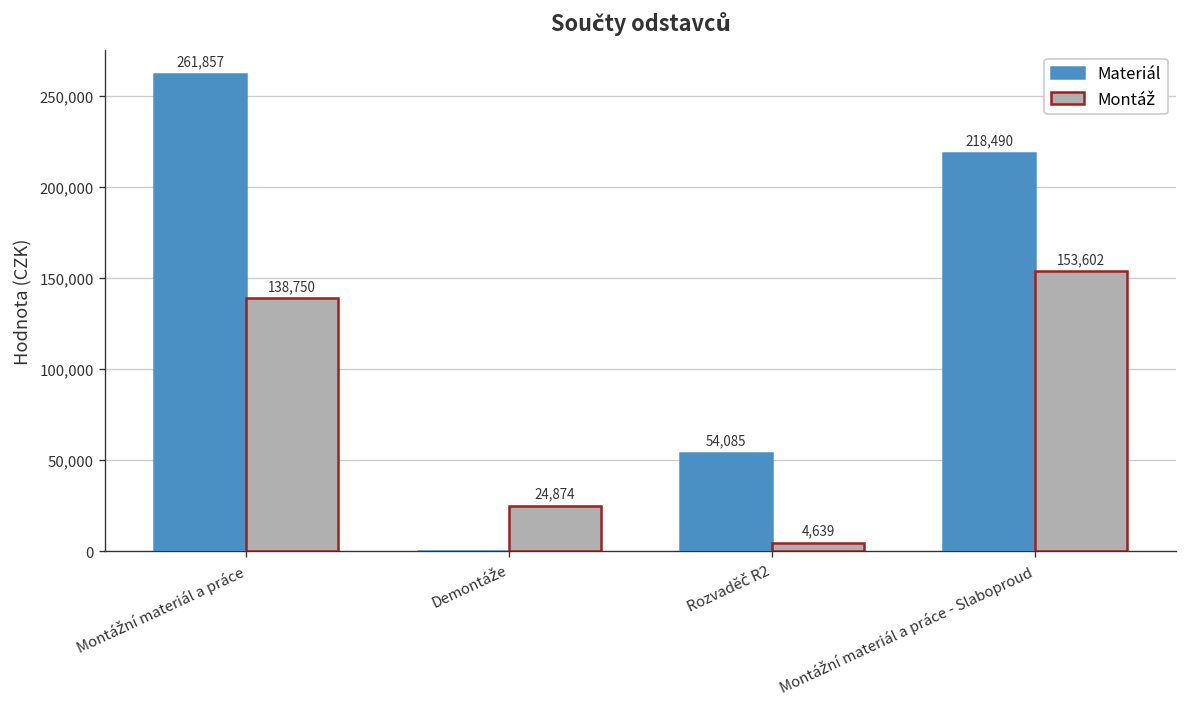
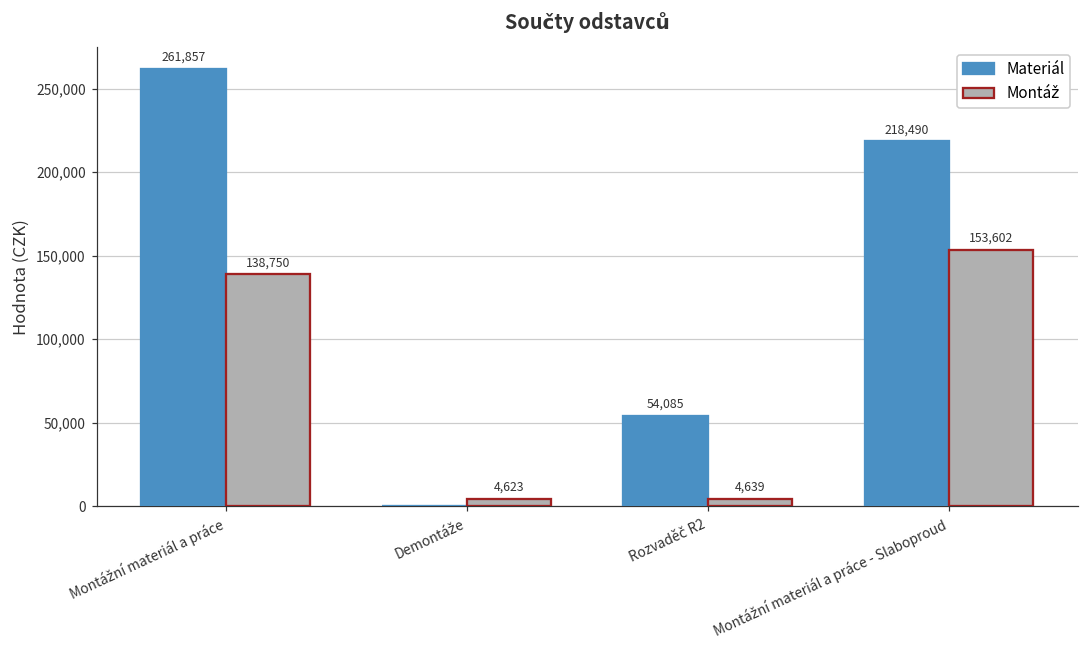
  {
    "Materiál": {
      "Montážní materiál a práce": "261,857",
      "Rozvaděč R2": "54,085",
      "Montážní materiál a práce - Slaboproud": "218,490"
    },
    "Montáž": {
      "Montážní materiál a práce": "138,750",
-     "Demontáže": "24,874",
+     "Demontáže": "4,623",
      "Rozvaděč R2": "4,639",
      "Montážní materiál a práce - Slaboproud": "153,602"
    }
  }
